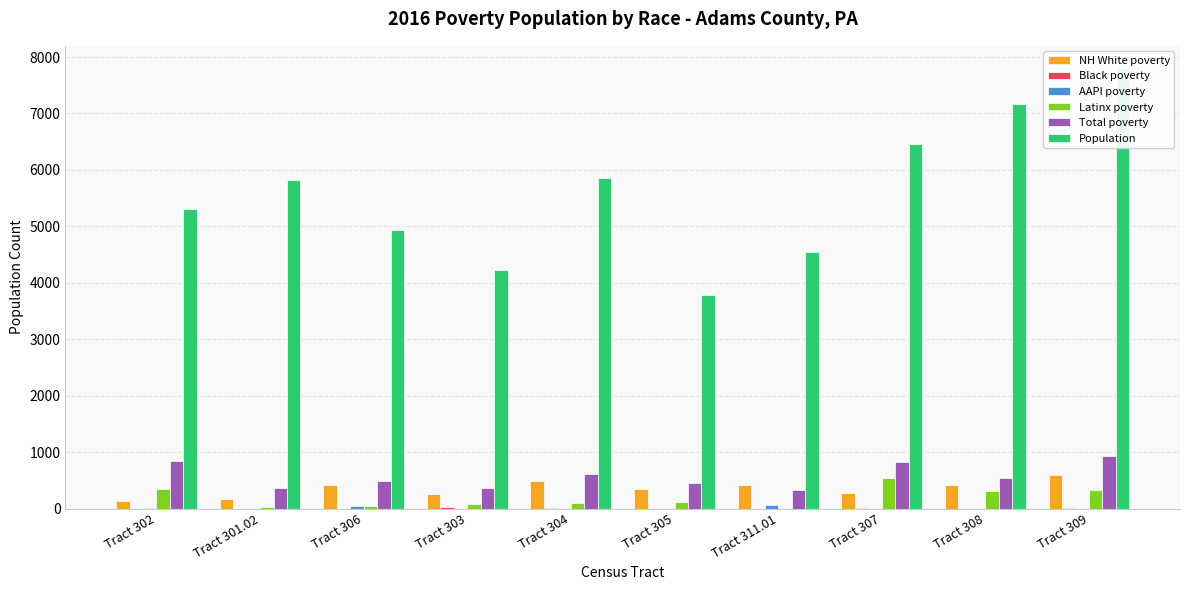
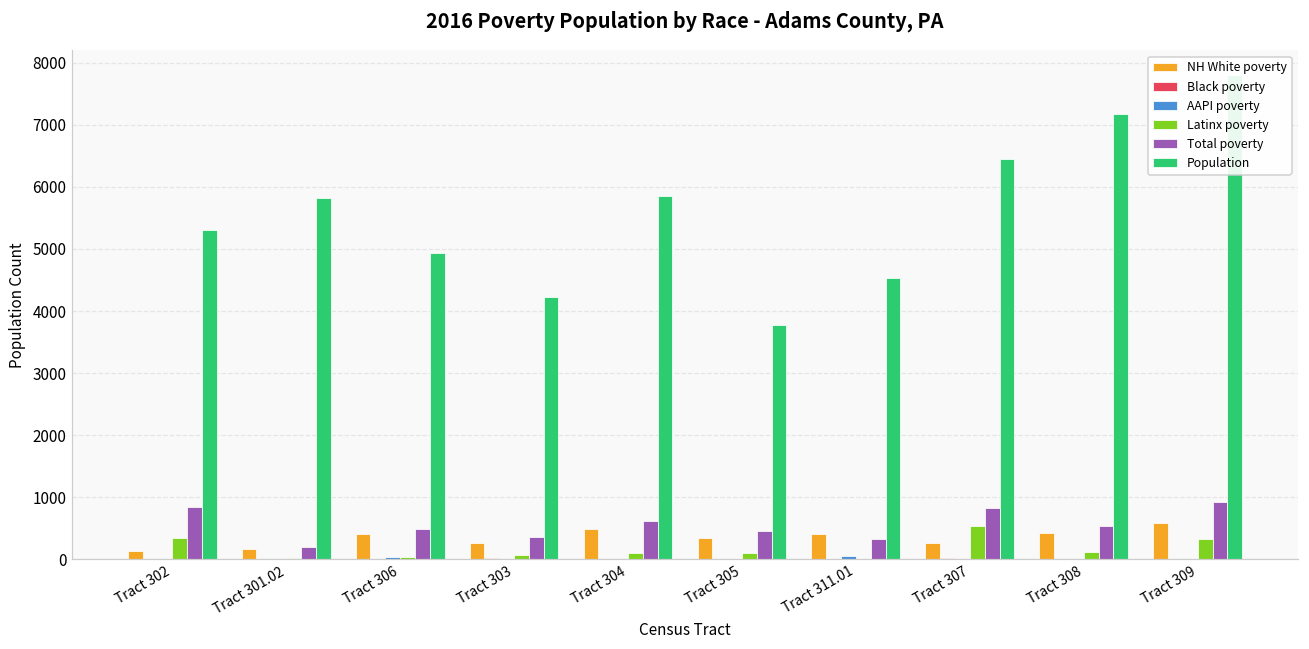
  {
    "NH White poverty": {
      "Tract 302": 100,
      "Tract 301.02": 200,
      "Tract 306": 400,
      "Tract 303": 300,
      "Tract 304": 500,
      "Tract 305": 300,
      "Tract 311.01": 400,
      "Tract 307": 300,
      "Tract 308": 400,
      "Tract 309": 600
    },
    "Black poverty": {
      "Tract 302": 0,
      "Tract 301.02": 0,
      "Tract 306": 0,
      "Tract 305": 0,
      "Tract 311.01": 0,
      "Tract 308": 0
    },
    "AAPI poverty": {
      "Tract 301.02": 0,
      "Tract 303": 0,
      "Tract 304": 0,
      "Tract 305": 0,
      "Tract 311.01": 100,
      "Tract 307": 0,
      "Tract 308": 0,
      "Tract 309": 0
    },
    "Latinx poverty": {
      "Tract 302": 300,
      "Tract 303": 100,
      "Tract 304": 100,
      "Tract 305": 100,
      "Tract 311.01": 0,
      "Tract 307": 500,
-     "Tract 308": 300,
+     "Tract 308": 100,
      "Tract 309": 300
    },
    "Total poverty": {
      "Tract 302": 900,
-     "Tract 301.02": 400,
+     "Tract 301.02": 200,
      "Tract 306": 500,
      "Tract 303": 400,
      "Tract 304": 600,
      "Tract 305": 500,
      "Tract 311.01": 300,
      "Tract 307": 800,
      "Tract 308": 500,
      "Tract 309": 900
    },
    "Population": {
      "Tract 302": 5300,
      "Tract 301.02": 5800,
      "Tract 306": 4900,
      "Tract 303": 4200,
      "Tract 304": 5900,
      "Tract 305": 3800,
      "Tract 311.01": 4500,
      "Tract 307": 6500,
      "Tract 308": 7200
    }
  }
